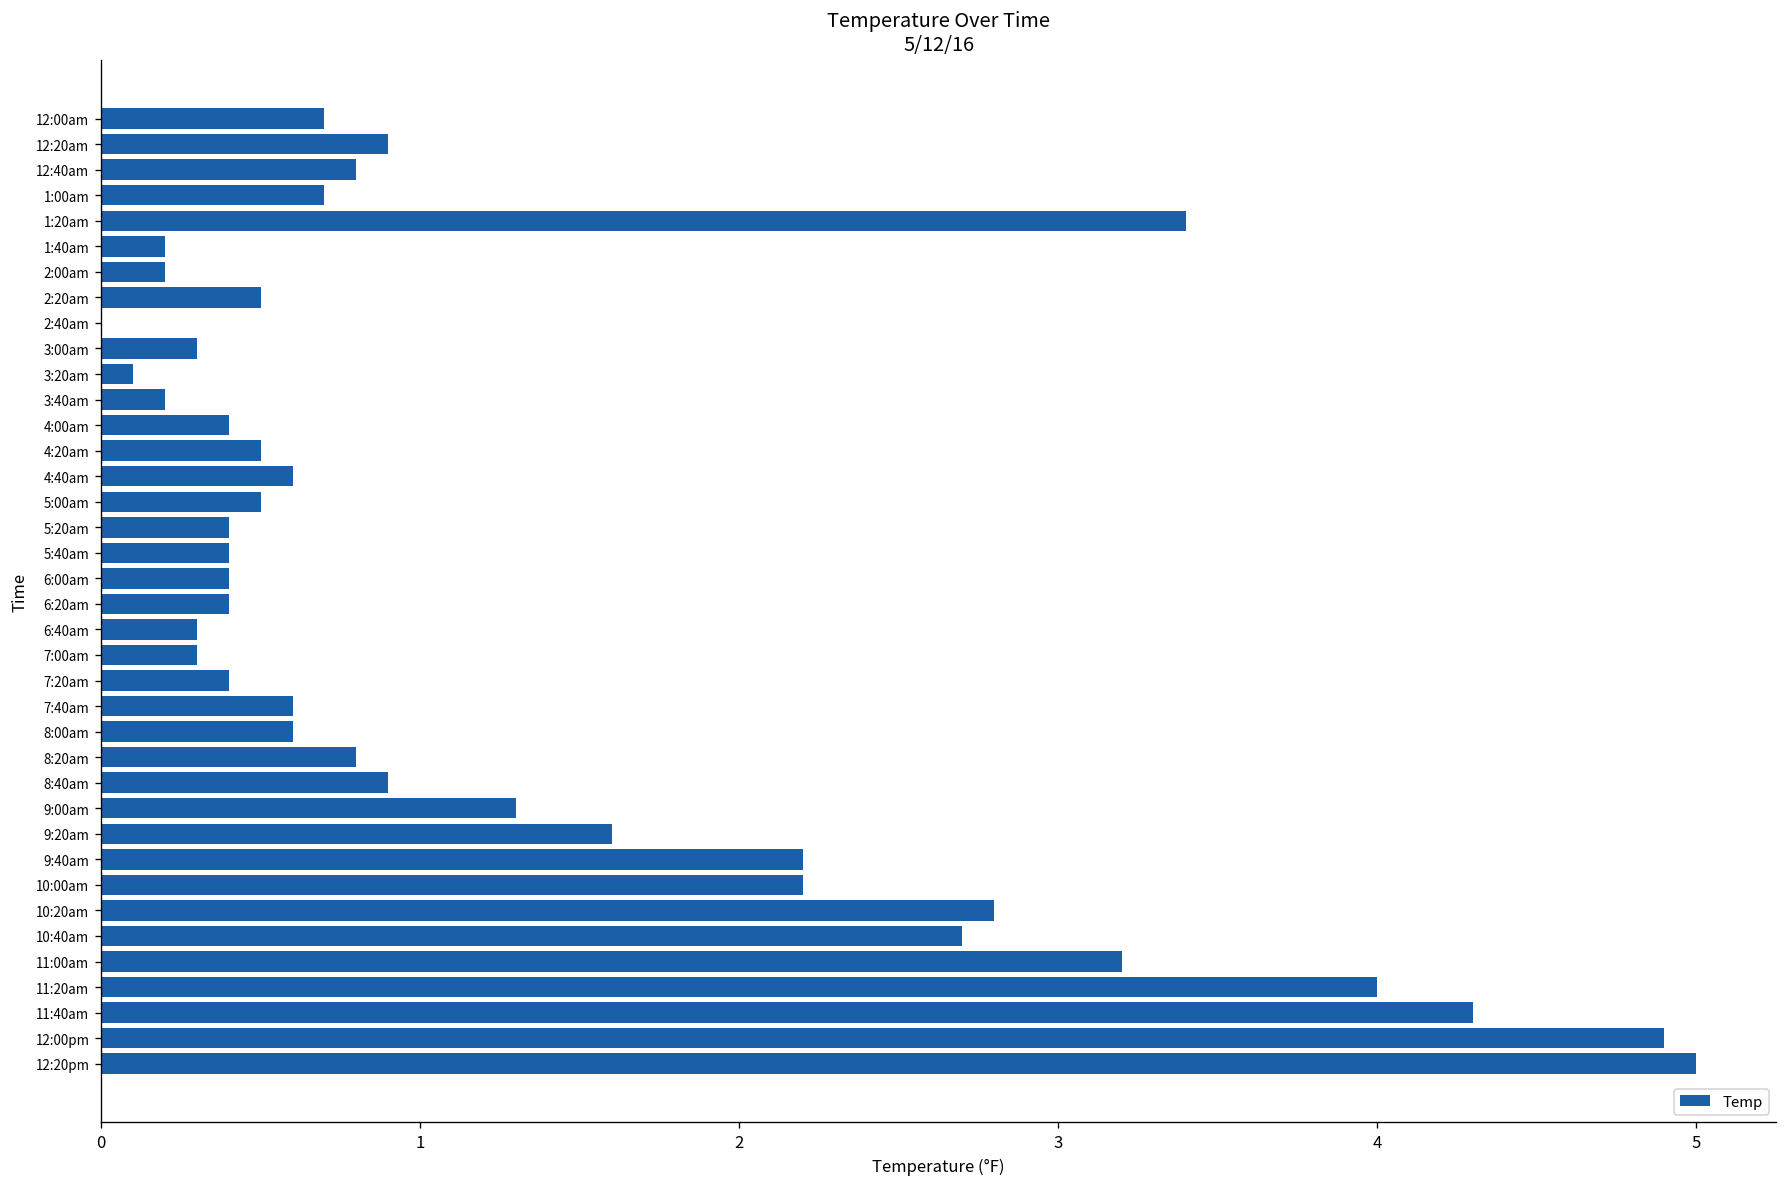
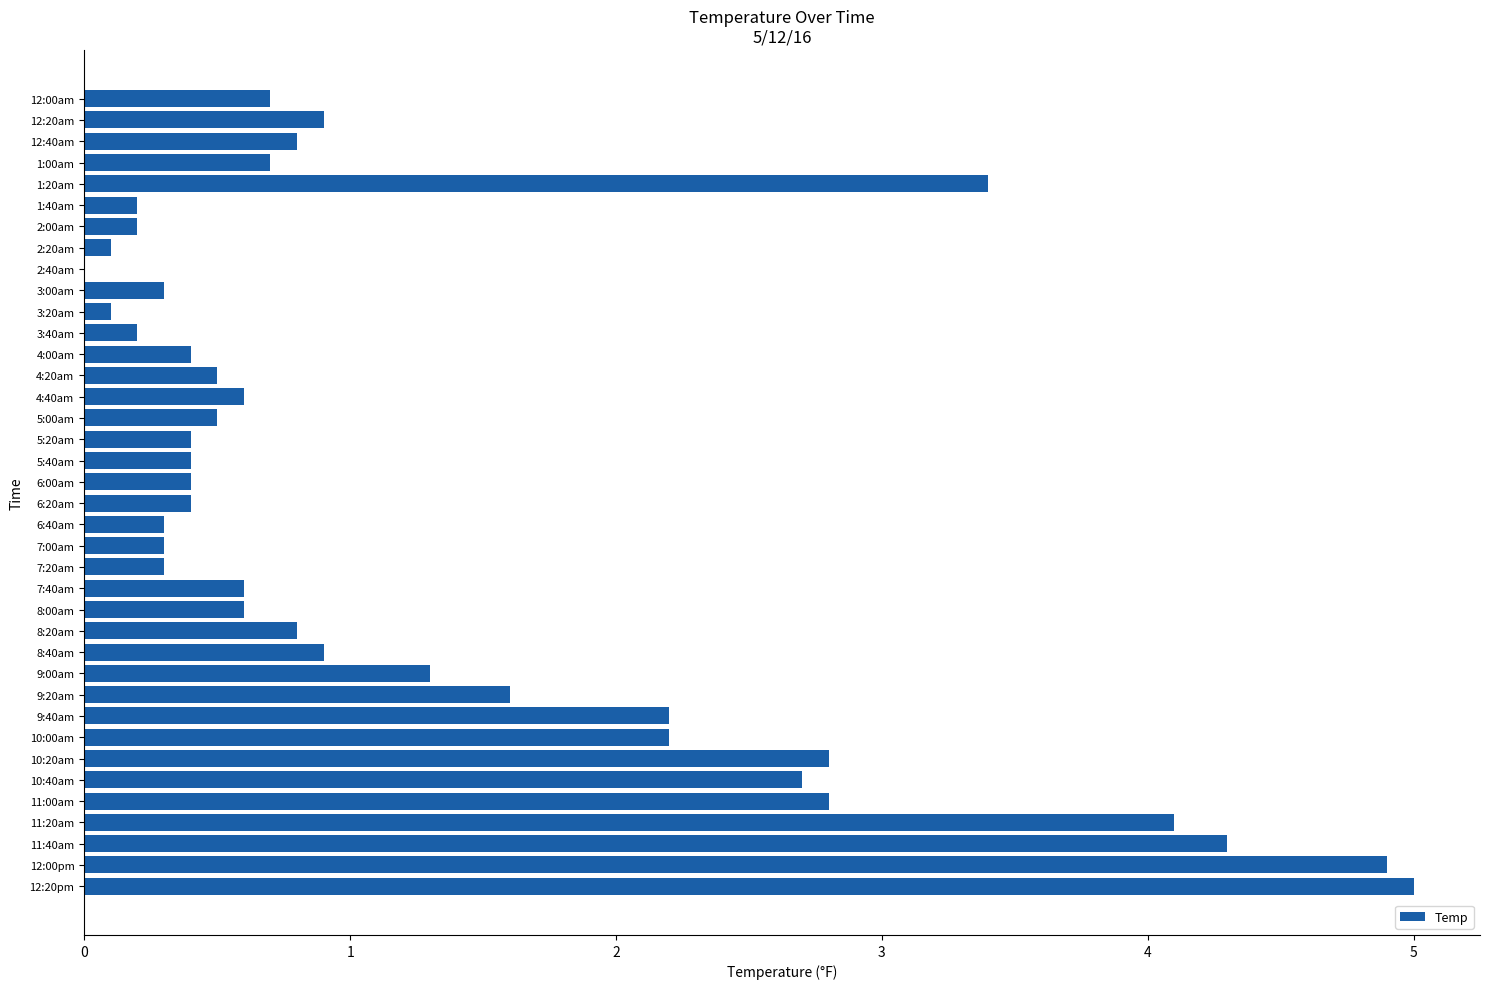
  {
    "12:00am": 0.70,
    "12:20am": 0.90,
    "12:40am": 0.80,
    "1:00am": 0.70,
    "1:20am": 3.40,
    "1:40am": 0.20,
    "2:00am": 0.20,
-   "2:20am": 0.50,
+   "2:20am": 0.10,
    "2:40am": 0.00,
    "3:00am": 0.30,
    "3:20am": 0.10,
    "3:40am": 0.20,
    "4:00am": 0.40,
    "4:20am": 0.50,
    "4:40am": 0.60,
    "5:00am": 0.50,
    "5:20am": 0.40,
    "5:40am": 0.40,
    "6:00am": 0.40,
    "6:20am": 0.40,
    "6:40am": 0.30,
    "7:00am": 0.30,
-   "7:20am": 0.40,
+   "7:20am": 0.30,
    "7:40am": 0.60,
    "8:00am": 0.60,
    "8:20am": 0.80,
    "8:40am": 0.90,
    "9:00am": 1.30,
    "9:20am": 1.60,
    "9:40am": 2.20,
    "10:00am": 2.20,
    "10:20am": 2.80,
    "10:40am": 2.70,
-   "11:00am": 3.20,
-   "11:20am": 4.00,
+   "11:00am": 2.80,
+   "11:20am": 4.10,
    "11:40am": 4.30,
    "12:00pm": 4.90,
    "12:20pm": 5.00
  }
